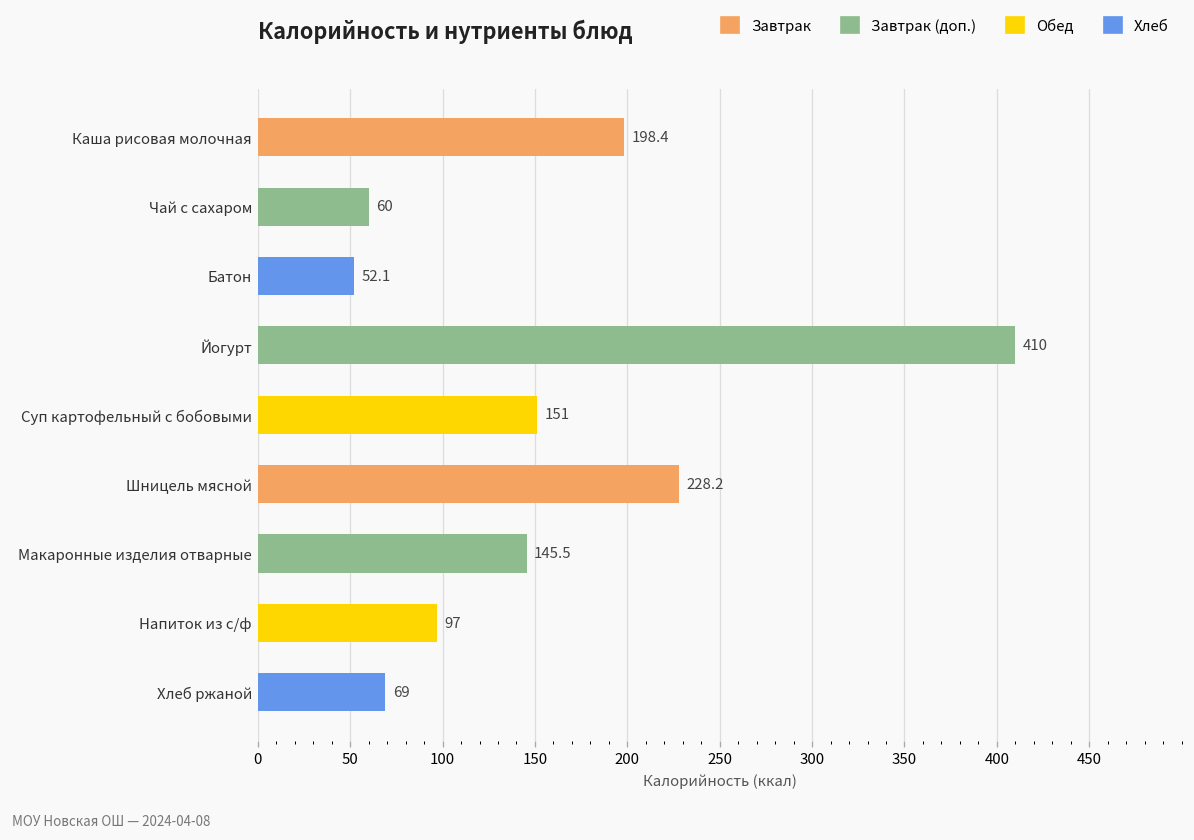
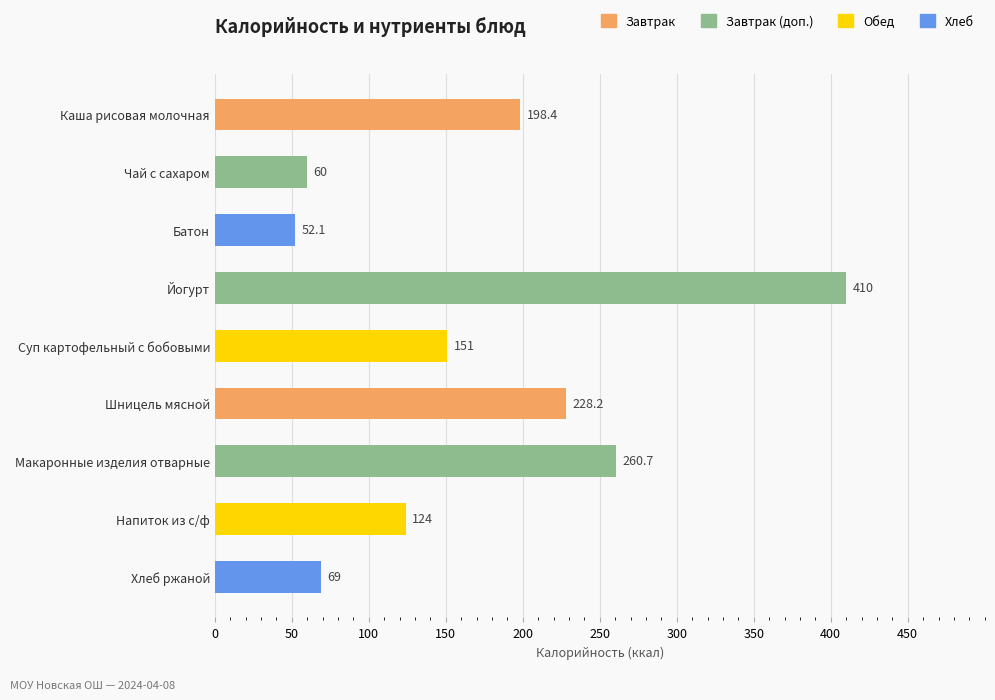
  {
    "Каша рисовая молочная": 198.4,
    "Чай с сахаром": 60,
    "Батон": 52.1,
    "Йогурт": 410,
    "Суп картофельный с бобовыми": 151,
    "Шницель мясной": 228.2,
-   "Макаронные изделия отварные": 145.5,
-   "Напиток из с/ф": 97,
+   "Макаронные изделия отварные": 260.7,
+   "Напиток из с/ф": 124,
    "Хлеб ржаной": 69
  }
